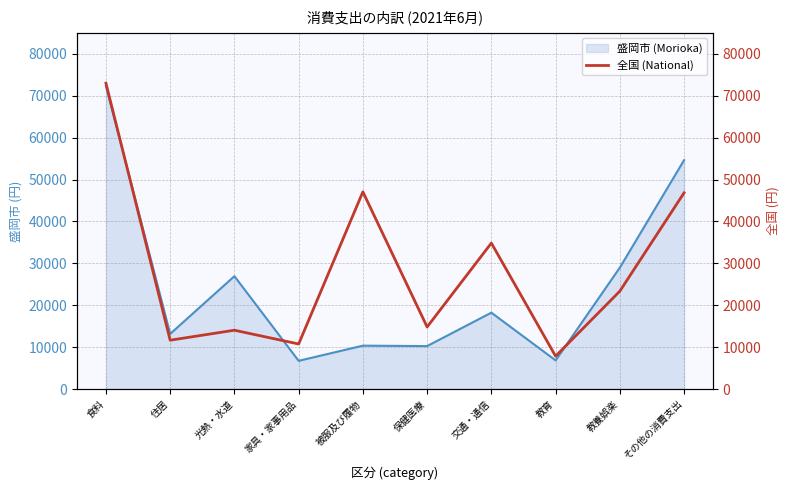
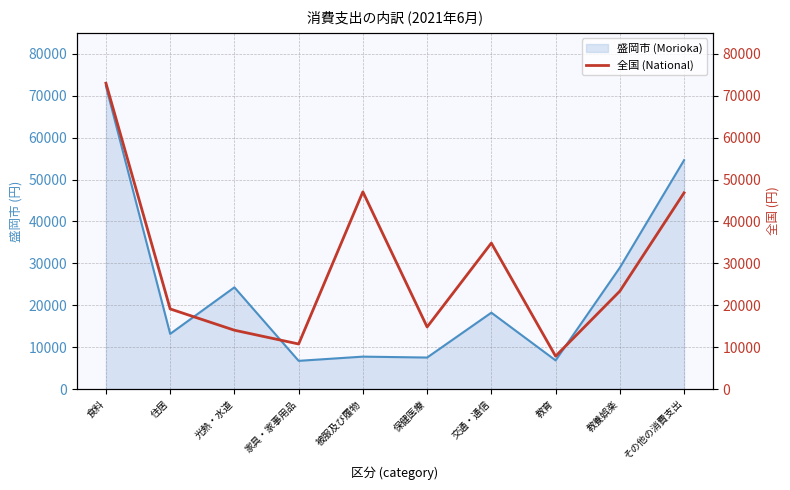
  {
    "盛岡市 (Morioka)": {
      "食料": 72000,
      "住居": 13000,
-     "光熱・水道": 27000,
+     "光熱・水道": 24000,
      "家具・家事用品": 7000,
-     "被服及び履物": 10000,
-     "保健医療": 10000,
+     "被服及び履物": 8000,
+     "保健医療": 8000,
      "交通・通信": 18000,
      "教育": 7000,
      "教養娯楽": 29000,
      "その他の消費支出": 55000
    },
    "全国 (National)": {
      "食料": 73000,
-     "住居": 12000,
+     "住居": 19000,
      "光熱・水道": 14000,
      "家具・家事用品": 11000,
      "被服及び履物": 47000,
      "保健医療": 15000,
      "交通・通信": 35000,
      "教育": 8000,
      "教養娯楽": 23000,
      "その他の消費支出": 47000
    }
  }
